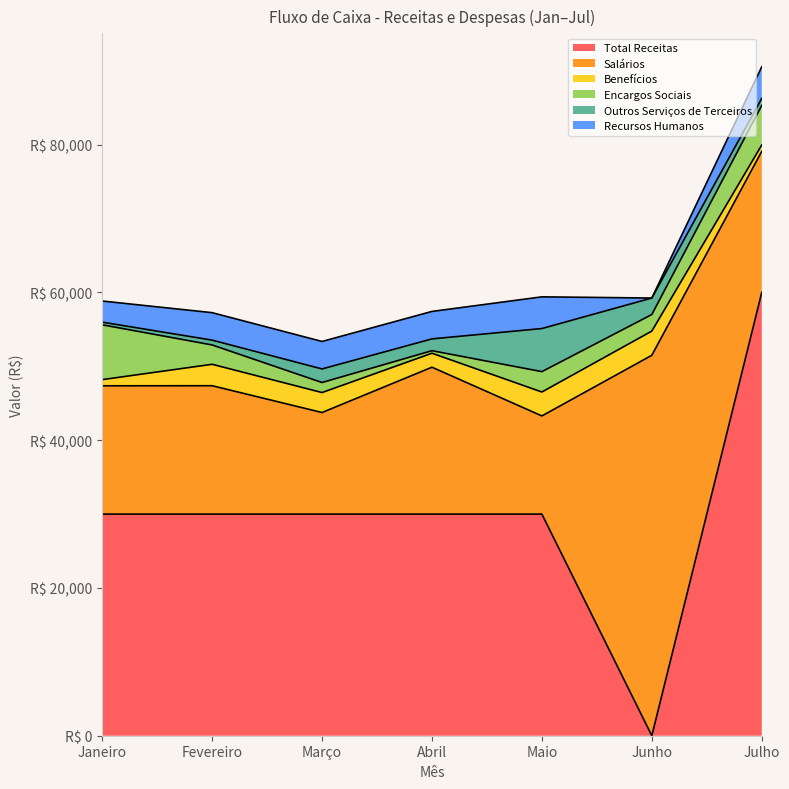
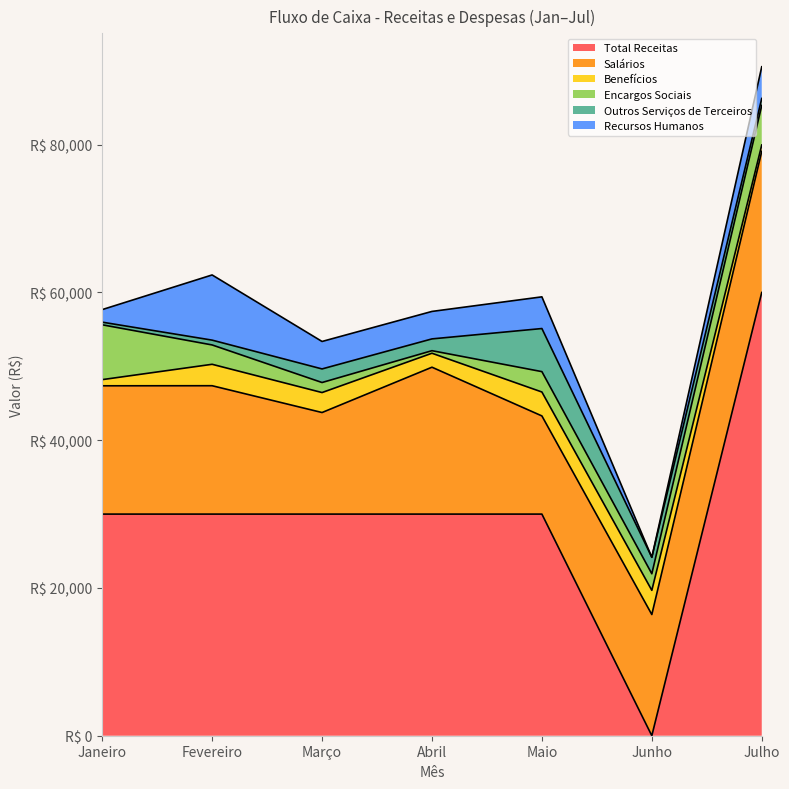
  {
    "Total Receitas": {
      "Janeiro": "R$ 30,000",
      "Fevereiro": "R$ 30,000",
      "Março": "R$ 30,000",
      "Abril": "R$ 30,000",
      "Maio": "R$ 30,000",
      "Junho": "R$ 0",
      "Julho": "R$ 60,000"
    },
    "Salários": {
      "Janeiro": "R$ 17,000",
      "Fevereiro": "R$ 17,000",
      "Março": "R$ 14,000",
      "Abril": "R$ 20,000",
      "Maio": "R$ 13,000",
-     "Junho": "R$ 51,000",
+     "Junho": "R$ 16,000",
      "Julho": "R$ 19,000"
    },
    "Benefícios": {
      "Janeiro": "R$ 1,000",
      "Fevereiro": "R$ 3,000",
      "Março": "R$ 3,000",
      "Maio": "R$ 3,000",
      "Junho": "R$ 3,000",
      "Julho": "R$ 1,000"
    },
    "Encargos Sociais": {
      "Janeiro": "R$ 7,000",
      "Fevereiro": "R$ 3,000",
      "Março": "R$ 1,000",
      "Maio": "R$ 3,000",
      "Junho": "R$ 2,000",
      "Julho": "R$ 5,000"
    },
    "Outros Serviços de Terceiros": {
      "Janeiro": "R$ 0",
      "Fevereiro": "R$ 1,000",
      "Março": "R$ 2,000",
      "Abril": "R$ 2,000",
      "Maio": "R$ 6,000",
      "Julho": "R$ 1,000"
    },
    "Recursos Humanos": {
-     "Janeiro": "R$ 3,000",
-     "Fevereiro": "R$ 4,000",
+     "Janeiro": "R$ 2,000",
+     "Fevereiro": "R$ 9,000",
      "Março": "R$ 4,000",
      "Abril": "R$ 4,000",
      "Maio": "R$ 4,000",
      "Julho": "R$ 4,000"
    }
  }
